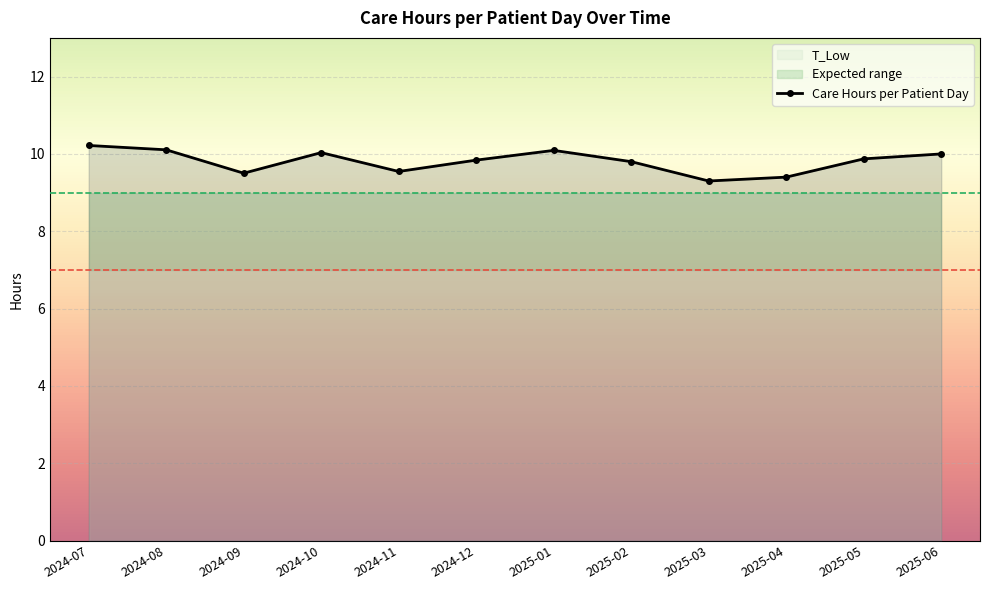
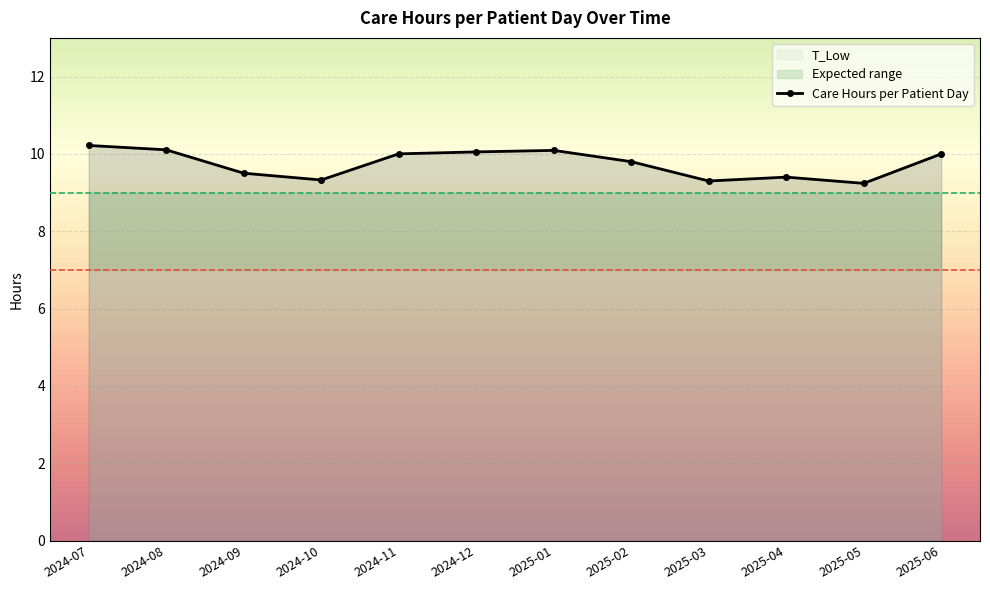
  {
    "Care Hours per Patient Day": {
      "2024-07": 10.2,
      "2024-08": 10.1,
      "2024-09": 9.5,
-     "2024-10": 10.0,
-     "2024-11": 9.5,
-     "2024-12": 9.8,
+     "2024-10": 9.3,
+     "2024-11": 10.0,
+     "2024-12": 10.1,
      "2025-01": 10.1,
      "2025-02": 9.8,
      "2025-03": 9.3,
      "2025-04": 9.4,
-     "2025-05": 9.9,
+     "2025-05": 9.2,
      "2025-06": 10.0
    }
  }
